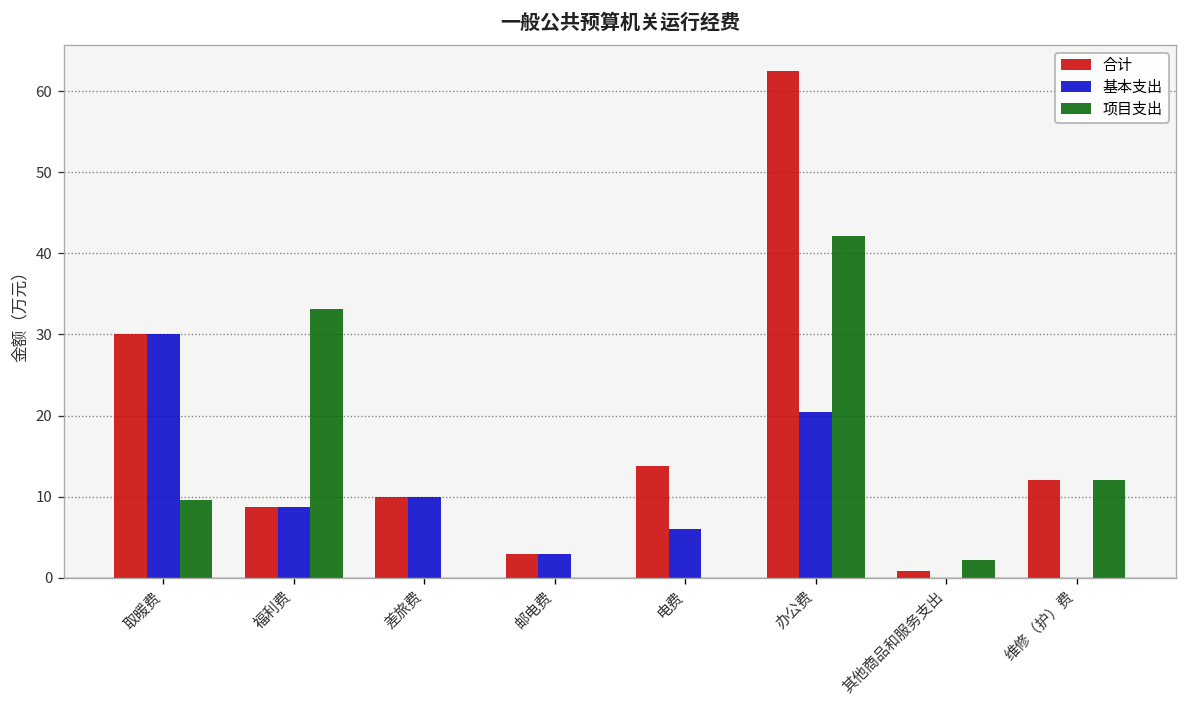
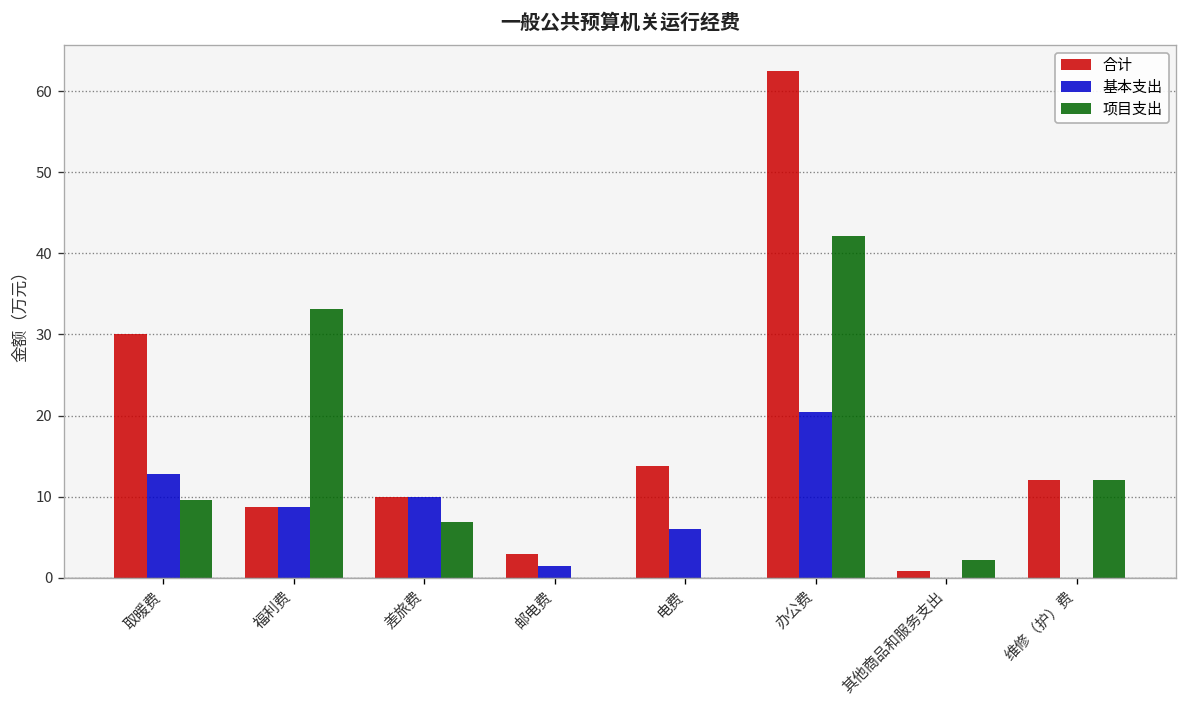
  {
    "合计": {
      "取暖费": 30,
      "福利费": 9,
      "差旅费": 10,
      "邮电费": 3,
      "电费": 14,
      "办公费": 63,
      "其他商品和服务支出": 1,
      "维修（护）费": 12
    },
    "基本支出": {
-     "取暖费": 30,
+     "取暖费": 13,
      "福利费": 9,
      "差旅费": 10,
-     "邮电费": 3,
+     "邮电费": 1,
      "电费": 6,
      "办公费": 20,
      "其他商品和服务支出": 0,
      "维修（护）费": 0
    },
    "项目支出": {
      "取暖费": 10,
      "福利费": 33,
-     "差旅费": 0,
+     "差旅费": 7,
      "邮电费": 0,
      "电费": 0,
      "办公费": 42,
      "其他商品和服务支出": 2,
      "维修（护）费": 12
    }
  }
